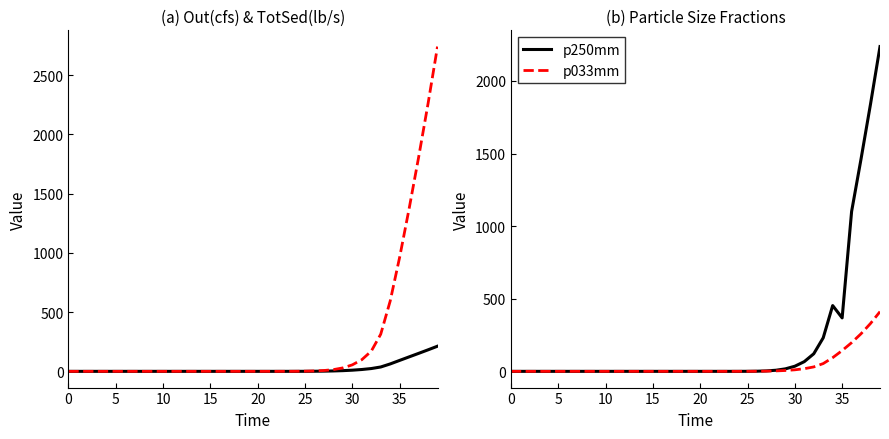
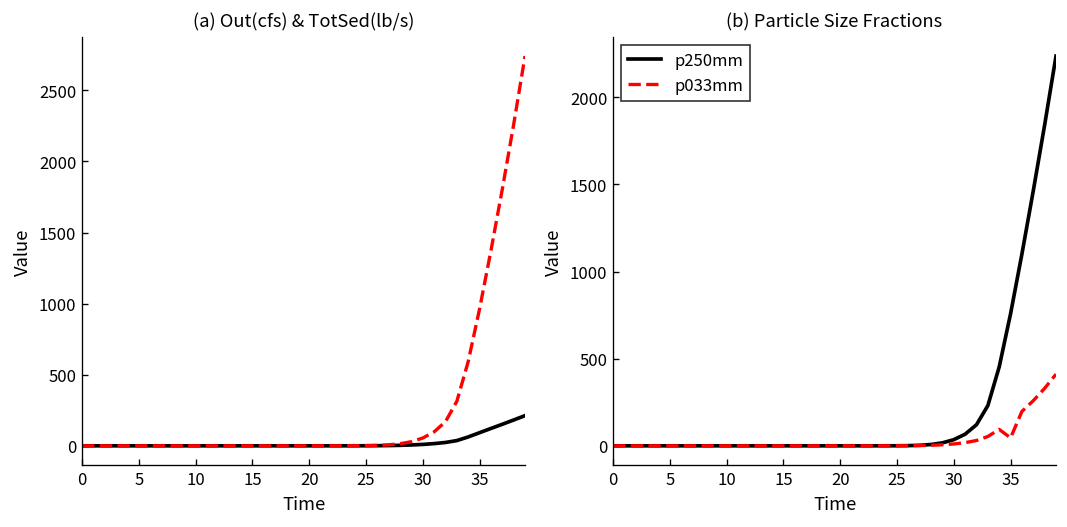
  {
    "(b) Particle Size Fractions": {
      "p250mm": {
        "30": 40,
-       "35": 370
+       "35": 760
      },
      "p033mm": {
        "30": 10,
-       "35": 140
+       "35": 50
      }
    }
  }
